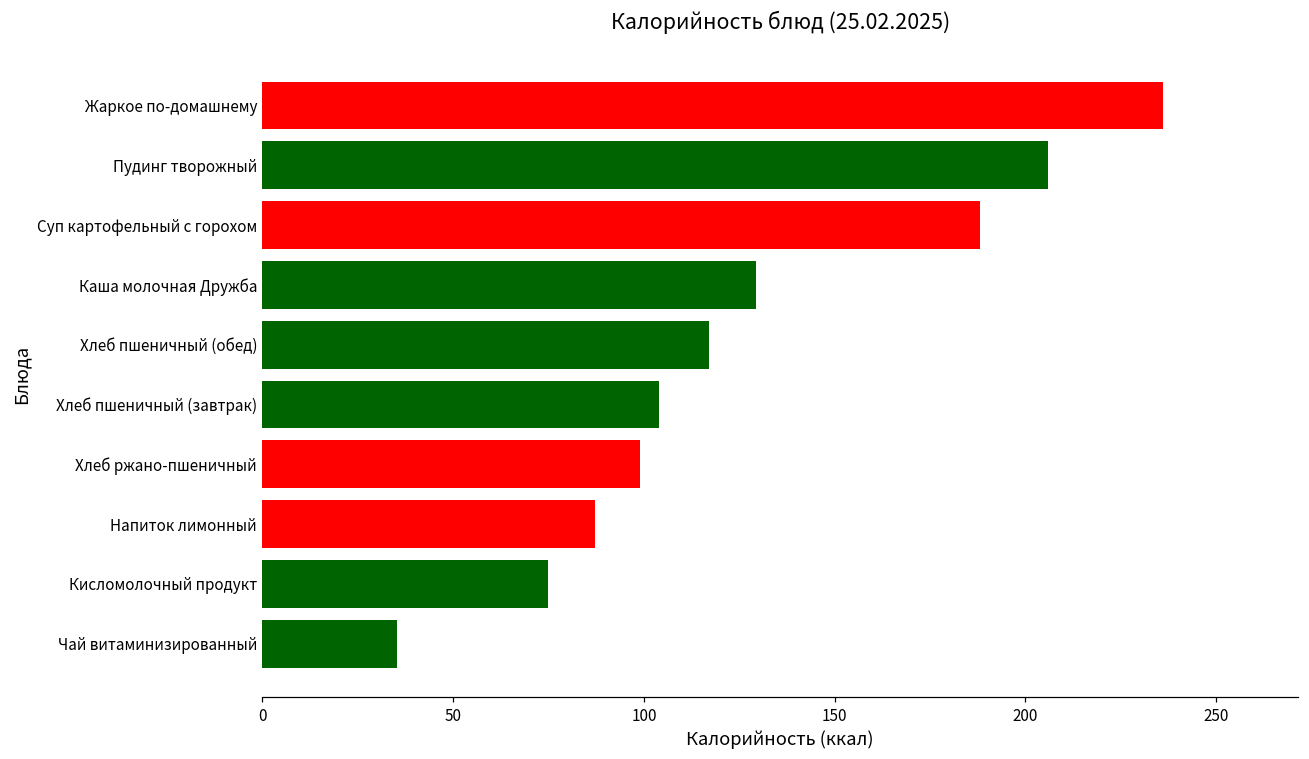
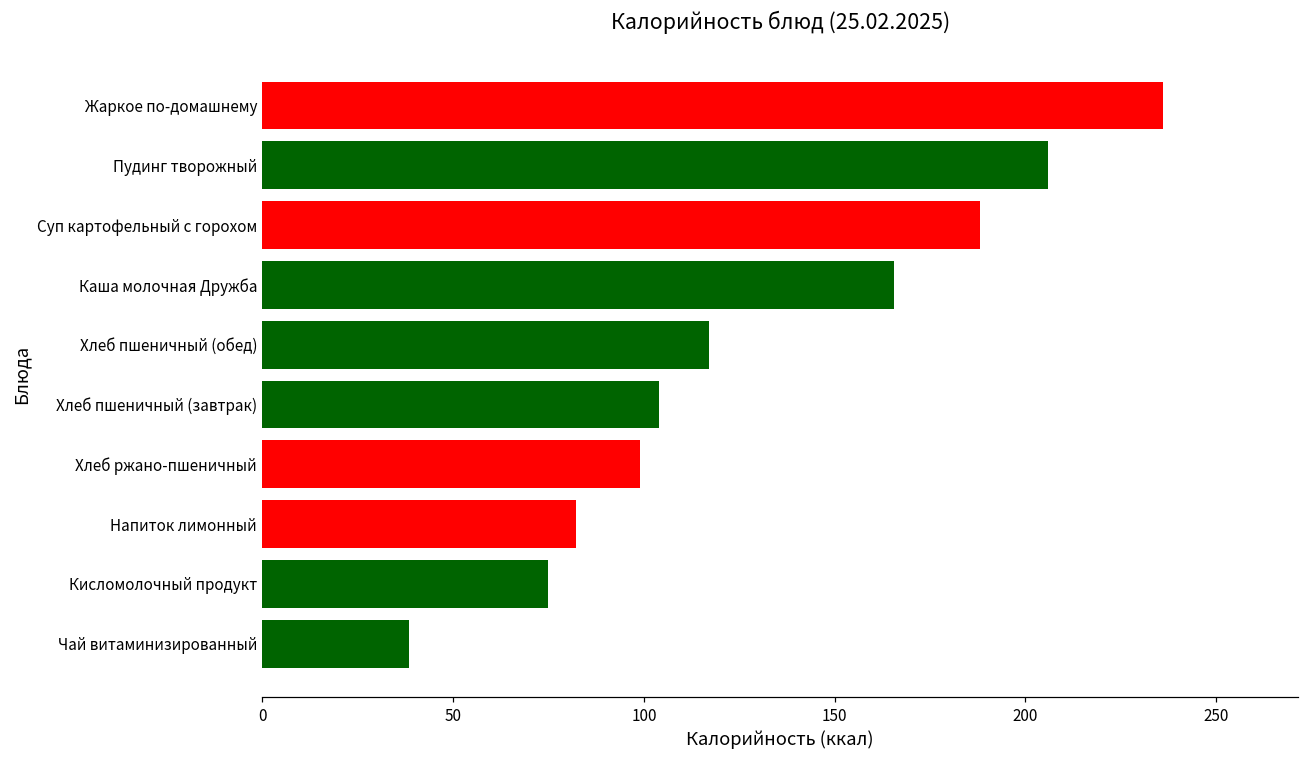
  {
    "Жаркое по-домашнему": 236,
    "Пудинг творожный": 206,
    "Суп картофельный с горохом": 188,
-   "Каша молочная Дружба": 129,
+   "Каша молочная Дружба": 165,
    "Хлеб пшеничный (обед)": 117,
    "Хлеб пшеничный (завтрак)": 104,
    "Хлеб ржано-пшеничный": 99,
-   "Напиток лимонный": 87,
+   "Напиток лимонный": 82,
    "Кисломолочный продукт": 75,
-   "Чай витаминизированный": 35
+   "Чай витаминизированный": 39
  }
